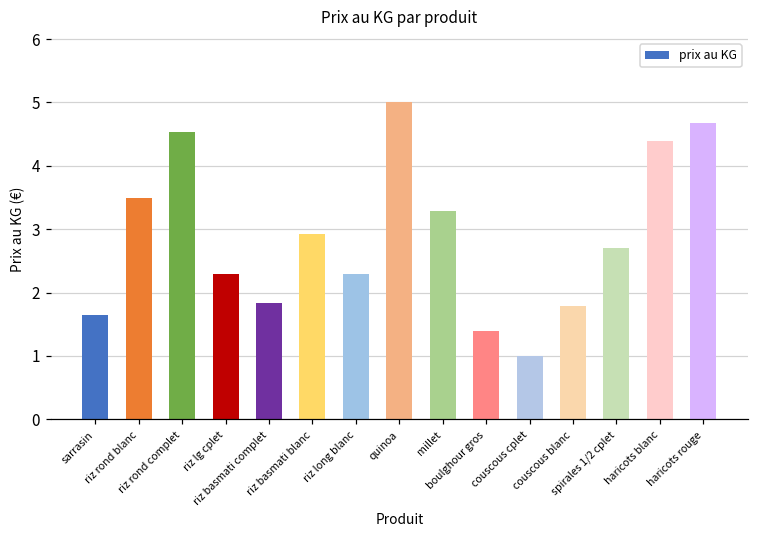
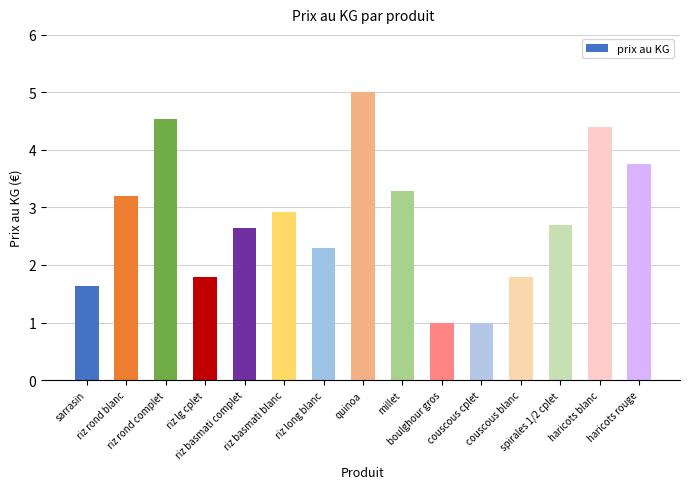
  {
    "sarrasin": 1.6,
-   "riz rond blanc": 3.5,
+   "riz rond blanc": 3.2,
    "riz rond complet": 4.5,
-   "riz lg cplet": 2.3,
-   "riz basmati complet": 1.8,
+   "riz lg cplet": 1.8,
+   "riz basmati complet": 2.7,
    "riz basmati blanc": 2.9,
    "riz long blanc": 2.3,
    "quinoa": 5.0,
    "millet": 3.3,
-   "boulghour gros": 1.4,
+   "boulghour gros": 1.0,
    "couscous cplet": 1.0,
    "couscous blanc": 1.8,
    "spirales 1/2 cplet": 2.7,
    "haricots blanc": 4.4,
-   "haricots rouge": 4.7
+   "haricots rouge": 3.8
  }
